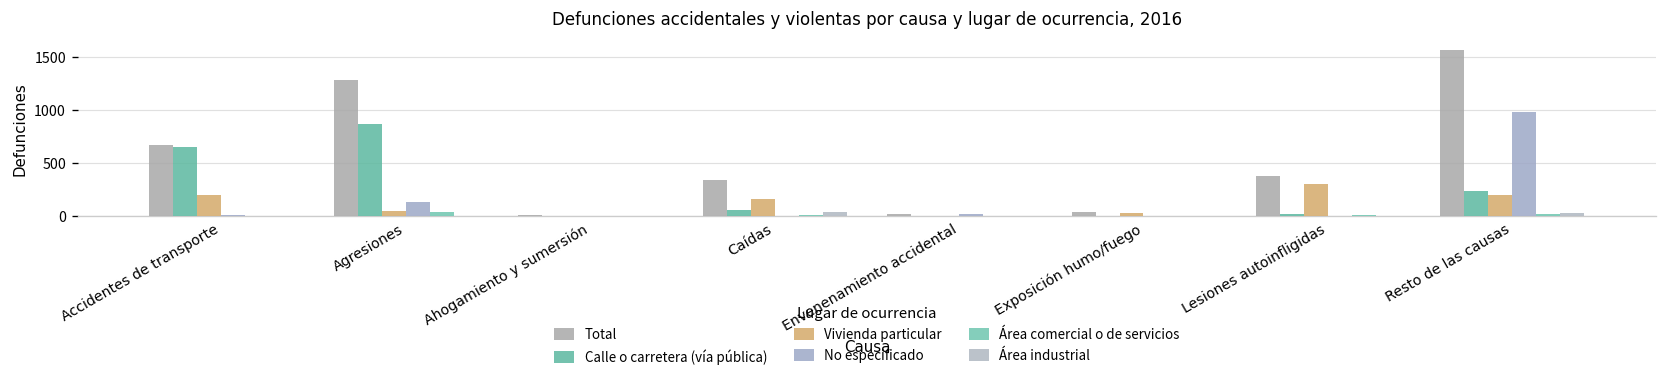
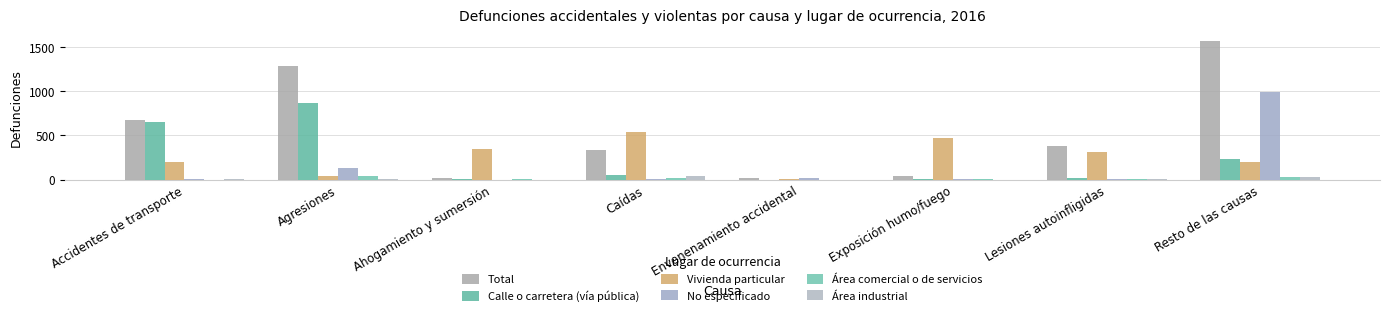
  {
    "Vivienda particular": {
      "Accidentes de transporte": 200,
      "Agresiones": 0,
-     "Ahogamiento y sumersión": 0,
-     "Caídas": 200,
-     "Exposición humo/fuego": 0,
+     "Ahogamiento y sumersión": 400,
+     "Caídas": 500,
+     "Exposición humo/fuego": 500,
      "Lesiones autoinfligidas": 300,
      "Resto de las causas": 200
    }
  }
